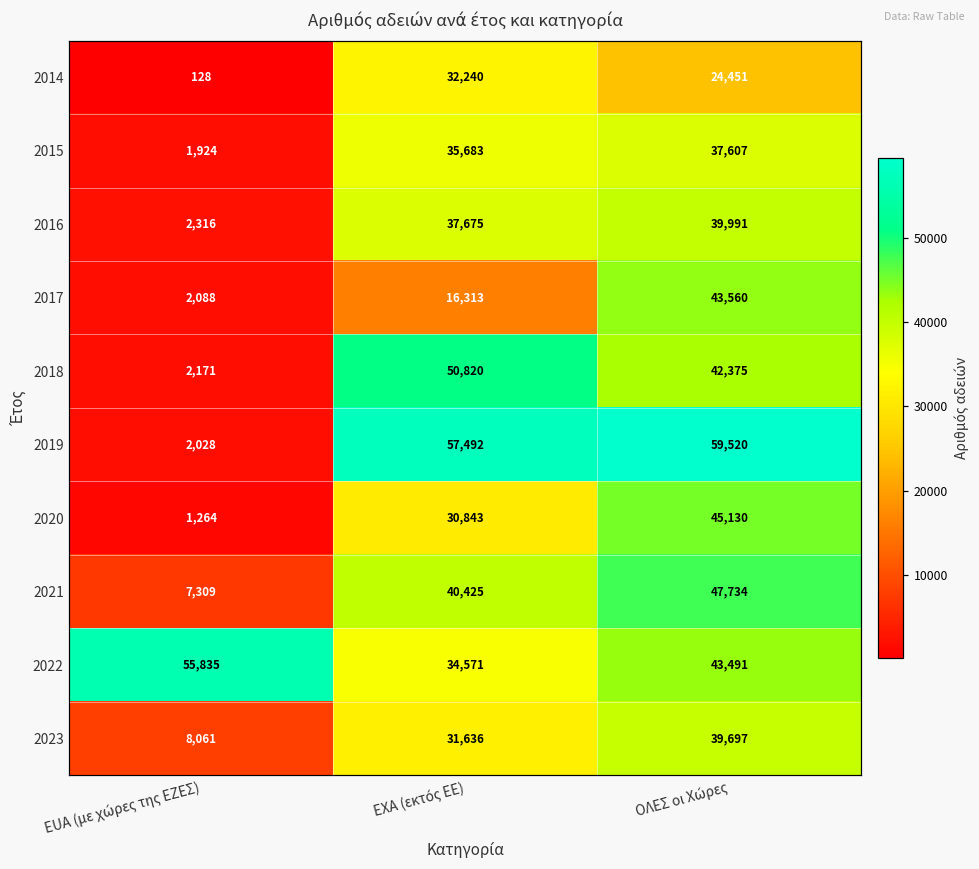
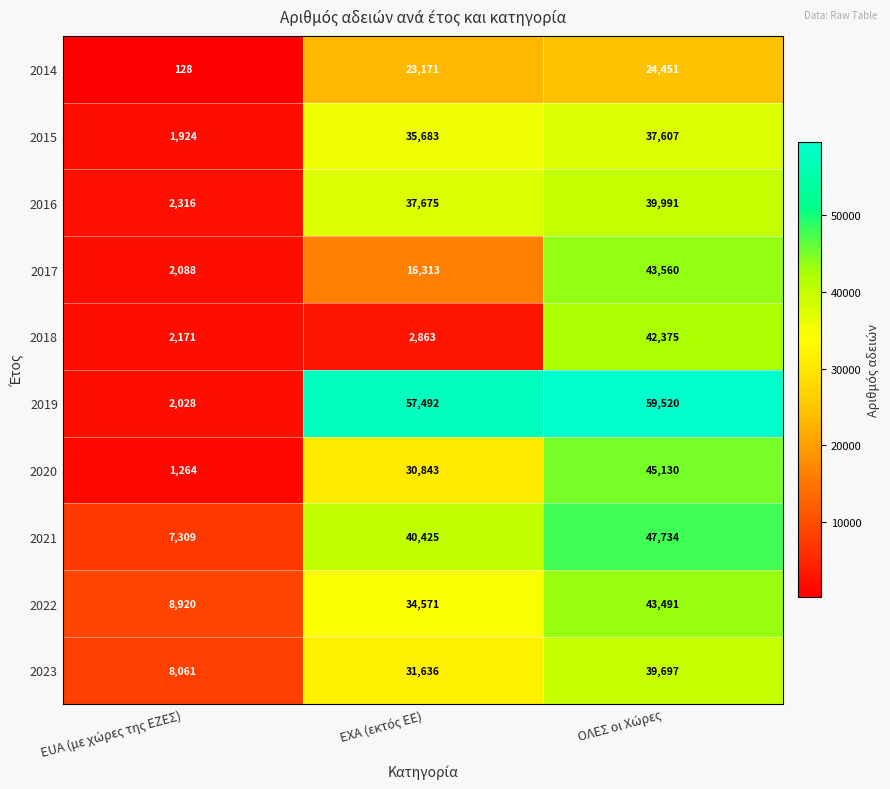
  {
    "2014": {
      "EUA (με χώρες της ΕΖΕΣ)": "128",
-     "EXA (εκτός ΕΕ)": "32,240",
+     "EXA (εκτός ΕΕ)": "23,171",
      "ΟΛΕΣ οι Χώρες": "24,451"
    },
    "2015": {
      "EUA (με χώρες της ΕΖΕΣ)": "1,924",
      "EXA (εκτός ΕΕ)": "35,683",
      "ΟΛΕΣ οι Χώρες": "37,607"
    },
    "2016": {
      "EUA (με χώρες της ΕΖΕΣ)": "2,316",
      "EXA (εκτός ΕΕ)": "37,675",
      "ΟΛΕΣ οι Χώρες": "39,991"
    },
    "2017": {
      "EUA (με χώρες της ΕΖΕΣ)": "2,088",
      "EXA (εκτός ΕΕ)": "16,313",
      "ΟΛΕΣ οι Χώρες": "43,560"
    },
    "2018": {
      "EUA (με χώρες της ΕΖΕΣ)": "2,171",
-     "EXA (εκτός ΕΕ)": "50,820",
+     "EXA (εκτός ΕΕ)": "2,863",
      "ΟΛΕΣ οι Χώρες": "42,375"
    },
    "2019": {
      "EUA (με χώρες της ΕΖΕΣ)": "2,028",
      "EXA (εκτός ΕΕ)": "57,492",
      "ΟΛΕΣ οι Χώρες": "59,520"
    },
    "2020": {
      "EUA (με χώρες της ΕΖΕΣ)": "1,264",
      "EXA (εκτός ΕΕ)": "30,843",
      "ΟΛΕΣ οι Χώρες": "45,130"
    },
    "2021": {
      "EUA (με χώρες της ΕΖΕΣ)": "7,309",
      "EXA (εκτός ΕΕ)": "40,425",
      "ΟΛΕΣ οι Χώρες": "47,734"
    },
    "2022": {
-     "EUA (με χώρες της ΕΖΕΣ)": "55,835",
+     "EUA (με χώρες της ΕΖΕΣ)": "8,920",
      "EXA (εκτός ΕΕ)": "34,571",
      "ΟΛΕΣ οι Χώρες": "43,491"
    },
    "2023": {
      "EUA (με χώρες της ΕΖΕΣ)": "8,061",
      "EXA (εκτός ΕΕ)": "31,636",
      "ΟΛΕΣ οι Χώρες": "39,697"
    }
  }
